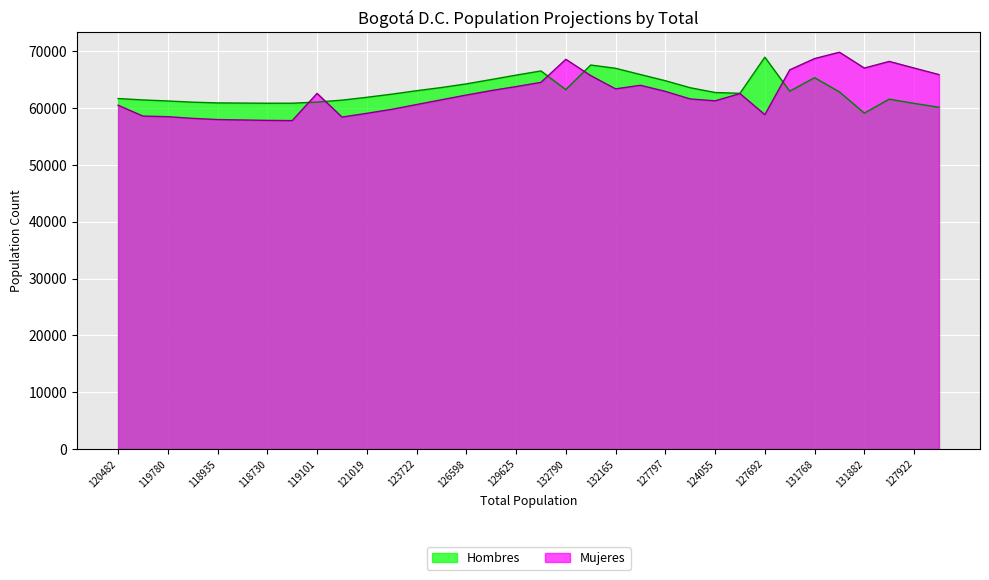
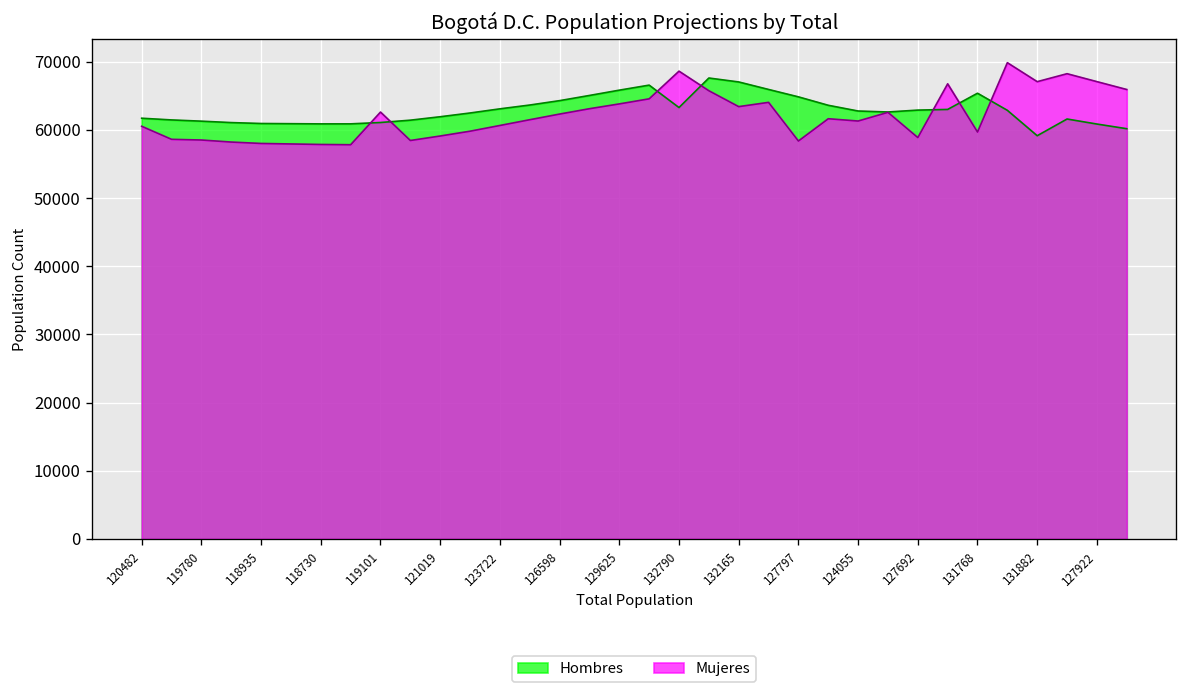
  {
    "Hombres": {
      "120482": 62000,
      "119780": 61000,
      "118935": 61000,
      "118730": 61000,
      "119101": 61000,
      "121019": 62000,
      "123722": 63000,
      "126598": 64000,
      "129625": 66000,
      "132790": 63000,
      "132165": 67000,
      "127797": 65000,
      "124055": 63000,
-     "127692": 69000,
+     "127692": 63000,
      "131768": 65000,
      "131882": 59000,
      "127922": 61000
    },
    "Mujeres": {
      "120482": 61000,
      "119780": 59000,
      "118935": 58000,
      "118730": 58000,
      "119101": 63000,
      "121019": 59000,
      "123722": 61000,
      "126598": 62000,
      "129625": 64000,
      "132790": 69000,
      "132165": 63000,
-     "127797": 63000,
+     "127797": 58000,
      "124055": 61000,
      "127692": 59000,
-     "131768": 69000,
+     "131768": 60000,
      "131882": 67000,
      "127922": 67000
    }
  }
